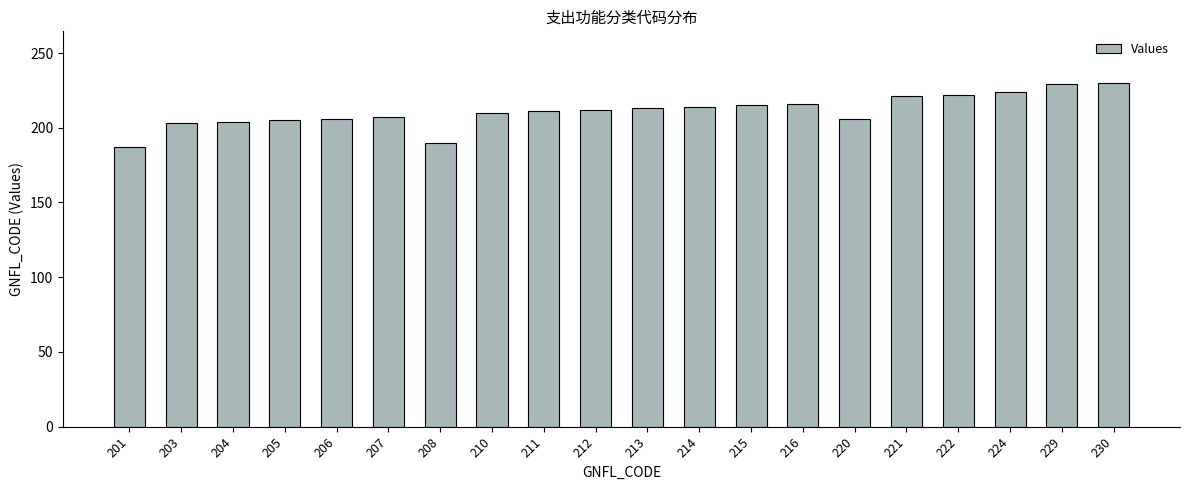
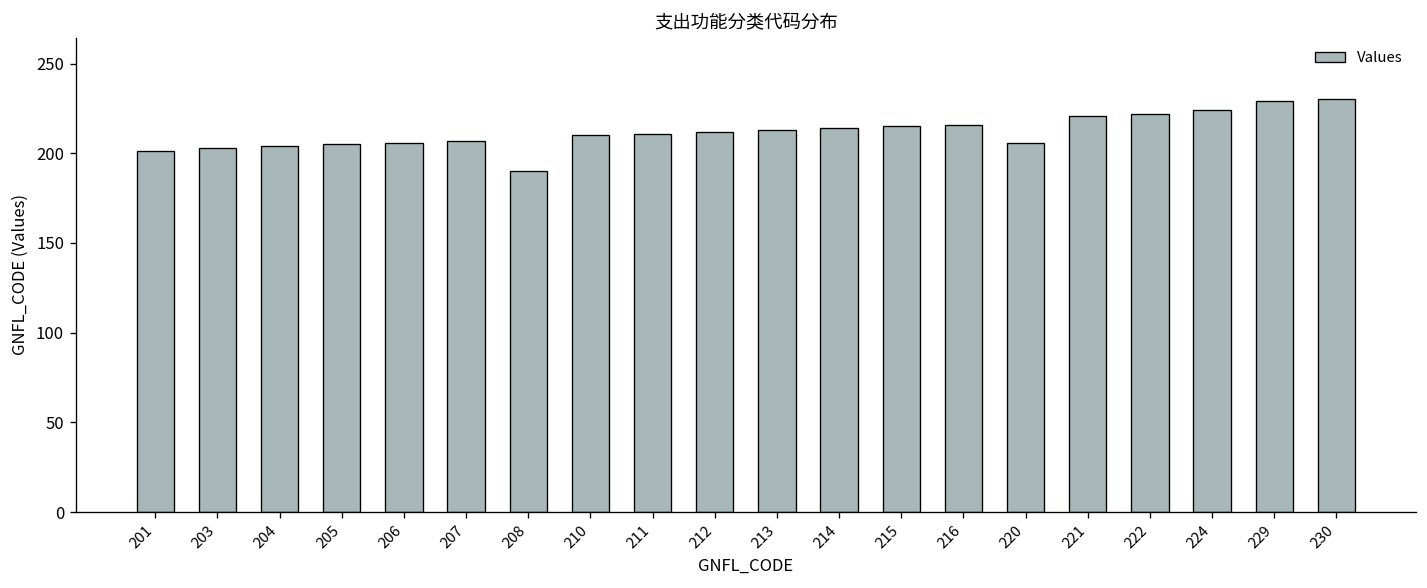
  {
-   "201": 187,
+   "201": 201,
    "203": 203,
    "204": 204,
    "205": 205,
    "206": 206,
    "207": 207,
    "208": 190,
    "210": 210,
    "211": 211,
    "212": 212,
    "213": 213,
    "214": 214,
    "215": 215,
    "216": 216,
    "220": 206,
    "221": 221,
    "222": 222,
    "224": 224,
    "229": 229,
    "230": 230
  }
